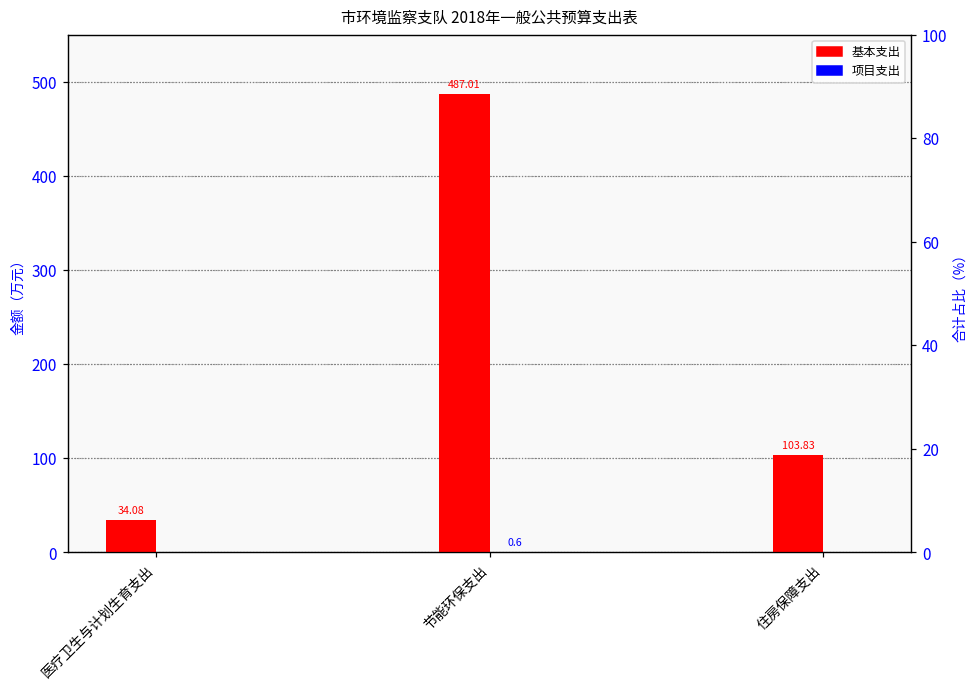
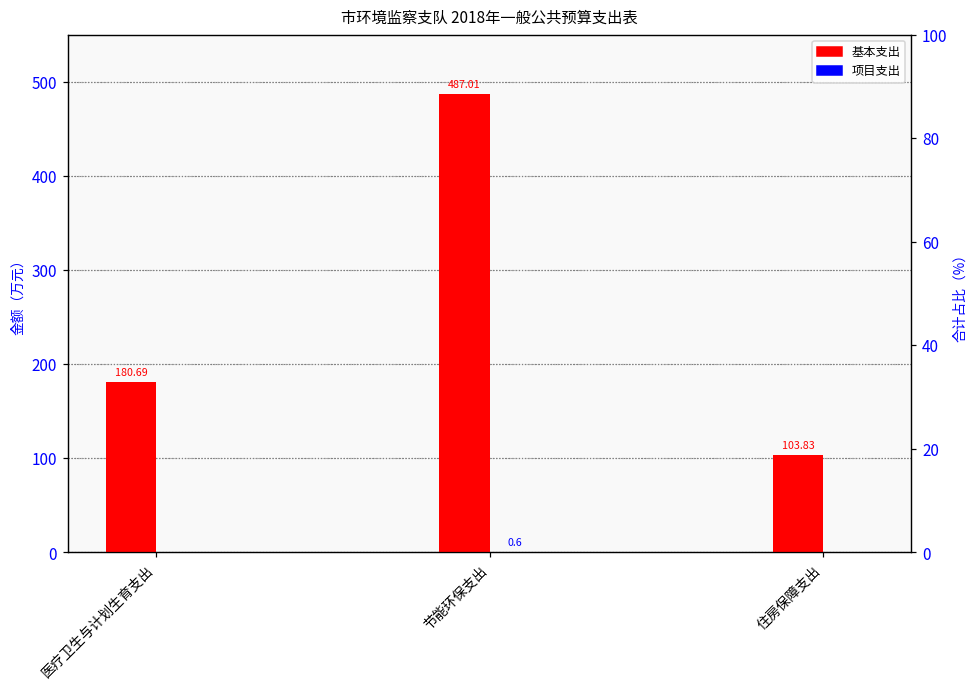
  {
    "基本支出": {
-     "医疗卫生与计划生育支出": 34.08,
+     "医疗卫生与计划生育支出": 180.69,
      "节能环保支出": 487.01,
      "住房保障支出": 103.83
    },
    "项目支出": {
      "节能环保支出": 0.6
    }
  }
